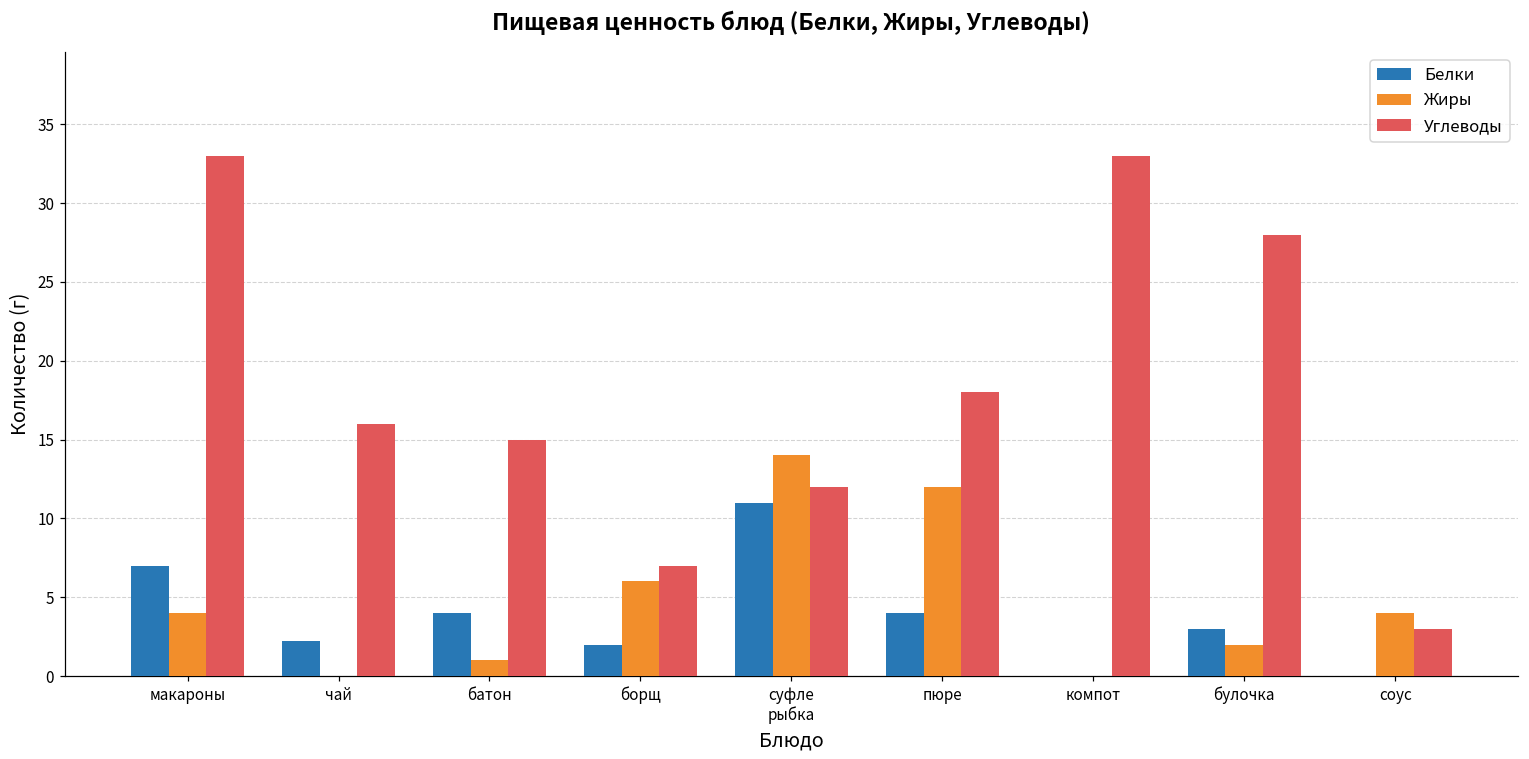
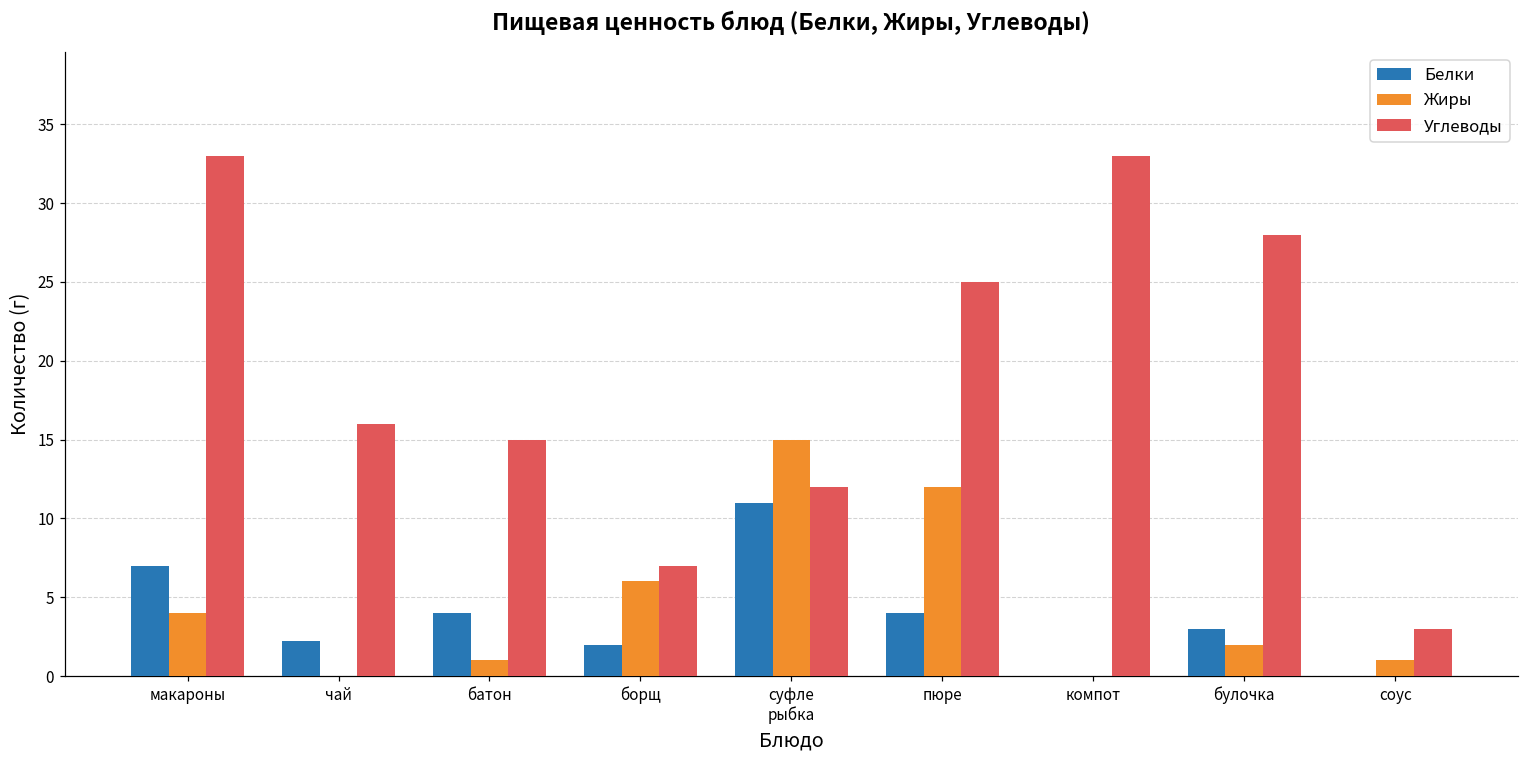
  {
    "Белки": {
      "макароны": 7,
      "чай": 2.2,
      "батон": 4,
      "борщ": 2,
      "суфле рыбка": 11,
      "пюре": 4,
      "компот": 0,
      "булочка": 3,
      "соус": 0
    },
    "Жиры": {
      "макароны": 4,
      "чай": 0,
      "батон": 1,
      "борщ": 6,
-     "суфле рыбка": 14,
+     "суфле рыбка": 15,
      "пюре": 12,
      "компот": 0,
      "булочка": 2,
-     "соус": 4
+     "соус": 1
    },
    "Углеводы": {
      "макароны": 33,
      "чай": 16,
      "батон": 15,
      "борщ": 7,
      "суфле рыбка": 12,
-     "пюре": 18,
+     "пюре": 25,
      "компот": 33,
      "булочка": 28,
      "соус": 3
    }
  }
